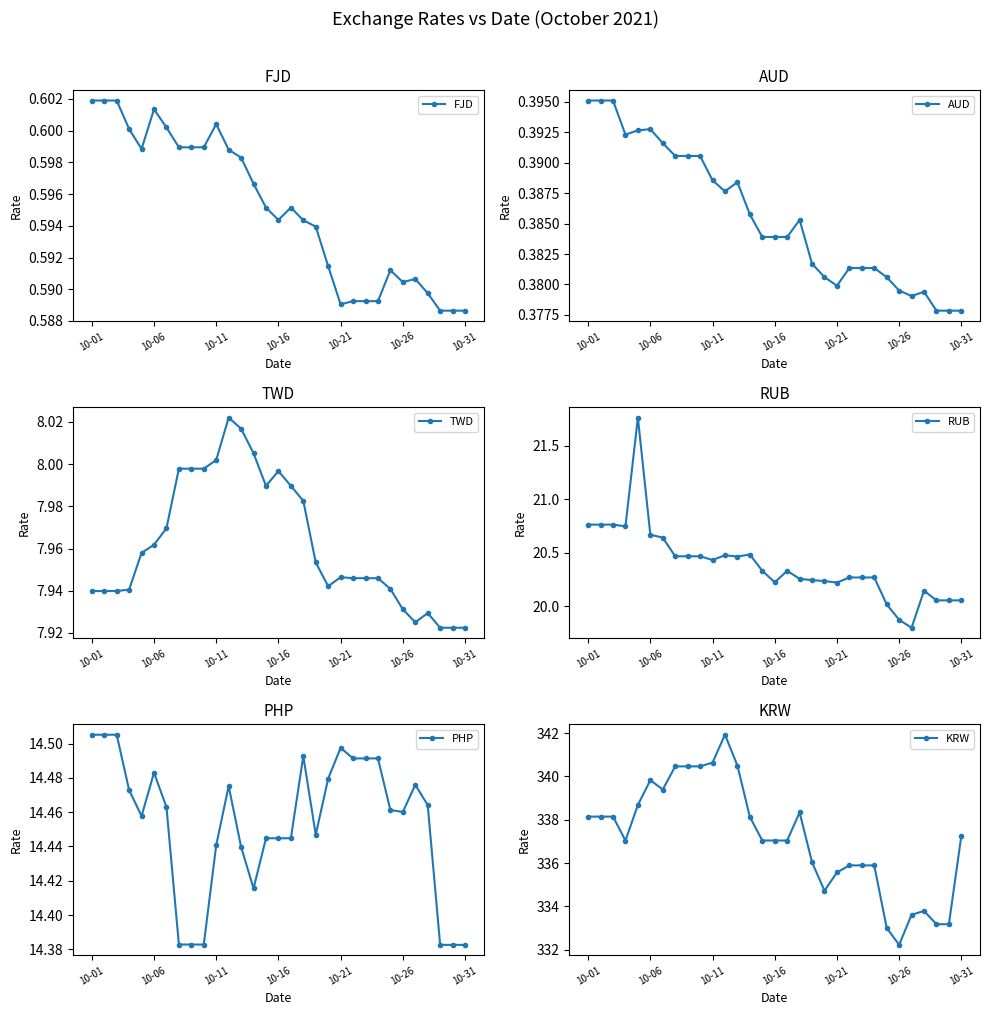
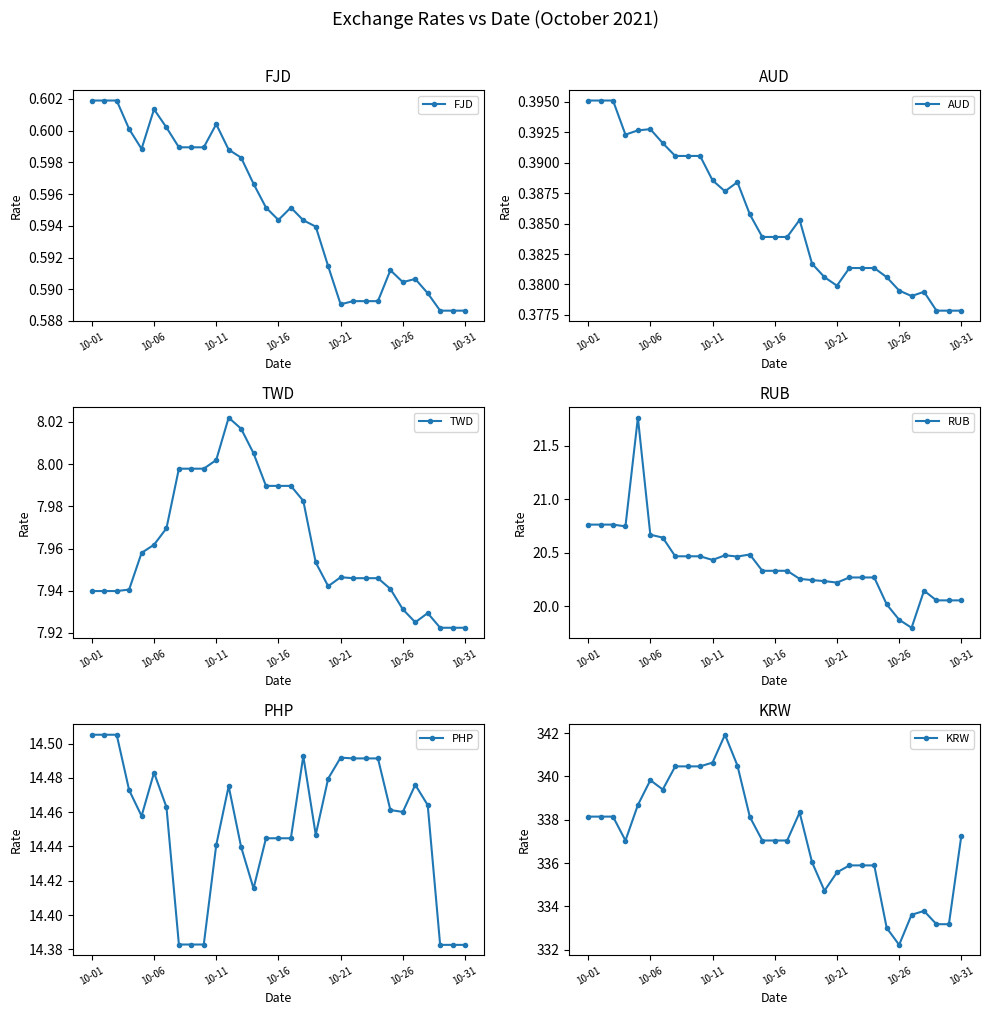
  {
    "FJD": {
      "10-01": 0.6019,
      "10-06": 0.6014,
      "10-11": 0.6004,
      "10-16": 0.5944,
      "10-21": 0.5891,
      "10-26": 0.5904,
      "10-31": 0.5887
    },
    "AUD": {
      "10-01": 0.3951,
      "10-06": 0.3928,
      "10-11": 0.3885,
      "10-16": 0.3839,
      "10-21": 0.3799,
      "10-26": 0.3795,
      "10-31": 0.3779
    },
    "TWD": {
      "10-01": 7.940,
      "10-06": 7.962,
      "10-11": 8.002,
-     "10-16": 7.997,
+     "10-16": 7.990,
      "10-21": 7.946,
      "10-26": 7.931,
      "10-31": 7.922
    },
    "RUB": {
      "10-01": 20.76,
      "10-06": 20.67,
      "10-11": 20.43,
-     "10-16": 20.22,
+     "10-16": 20.33,
      "10-21": 20.22,
      "10-26": 19.87,
      "10-31": 20.06
    },
    "PHP": {
      "10-01": 14.505,
      "10-06": 14.483,
      "10-11": 14.441,
      "10-16": 14.445,
-     "10-21": 14.498,
+     "10-21": 14.492,
      "10-26": 14.460,
      "10-31": 14.383
    },
    "KRW": {
      "10-01": 338.1,
      "10-06": 339.8,
      "10-11": 340.6,
      "10-16": 337.0,
      "10-21": 335.6,
      "10-26": 332.2,
      "10-31": 337.3
    }
  }
